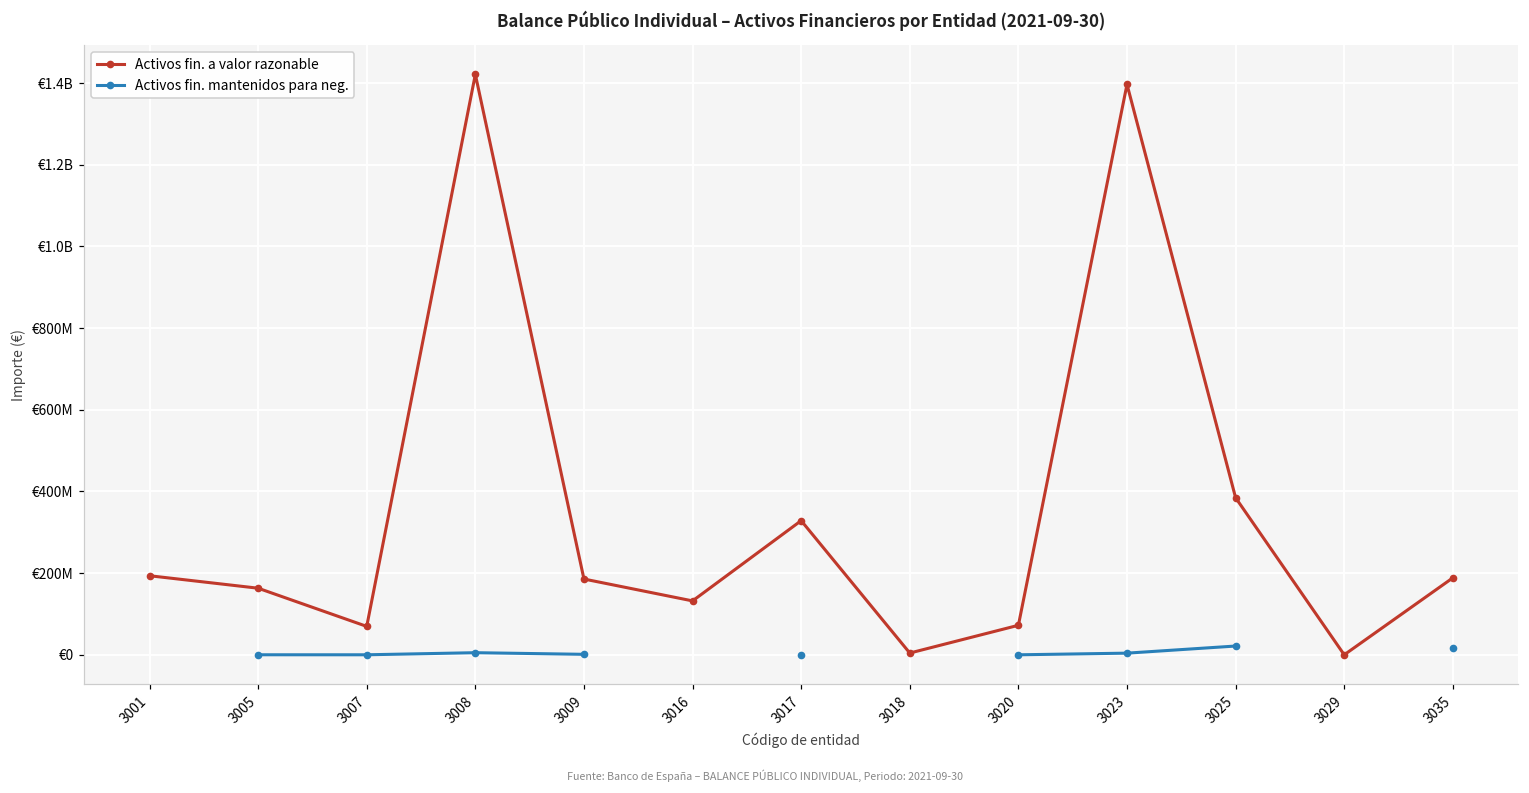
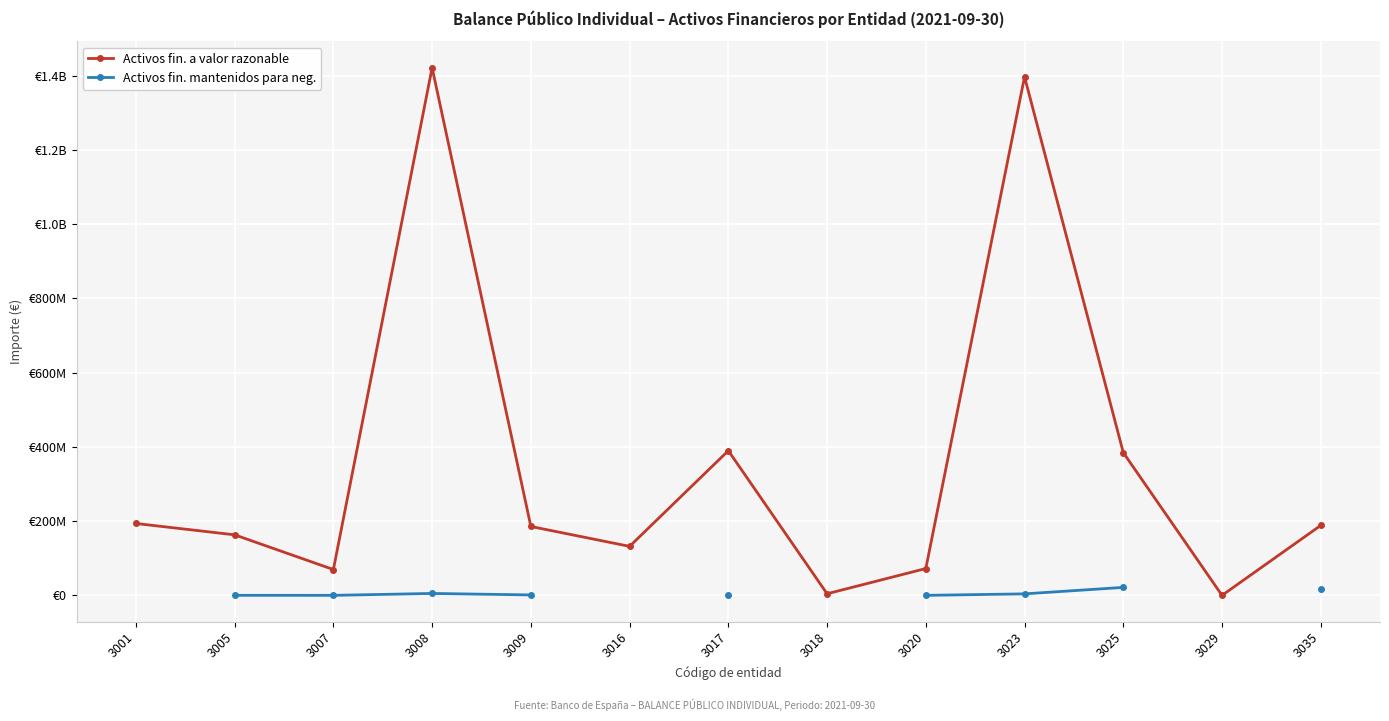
  {
    "Activos fin. a valor razonable": {
      "3001": "€190000000",
      "3005": "€160000000",
      "3007": "€70000000",
      "3008": "€1420000000",
      "3009": "€190000000",
      "3016": "€130000000",
-     "3017": "€330000000",
+     "3017": "€390000000",
      "3018": "€0",
      "3020": "€70000000",
      "3023": "€1400000000",
      "3025": "€380000000",
      "3029": "€0",
      "3035": "€190000000"
    },
    "Activos fin. mantenidos para neg.": {
      "3005": "€0",
      "3007": "€0",
      "3008": "€10000000",
      "3009": "€0",
      "3017": "€0",
      "3020": "€0",
      "3023": "€0",
      "3025": "€20000000",
      "3035": "€20000000"
    }
  }
